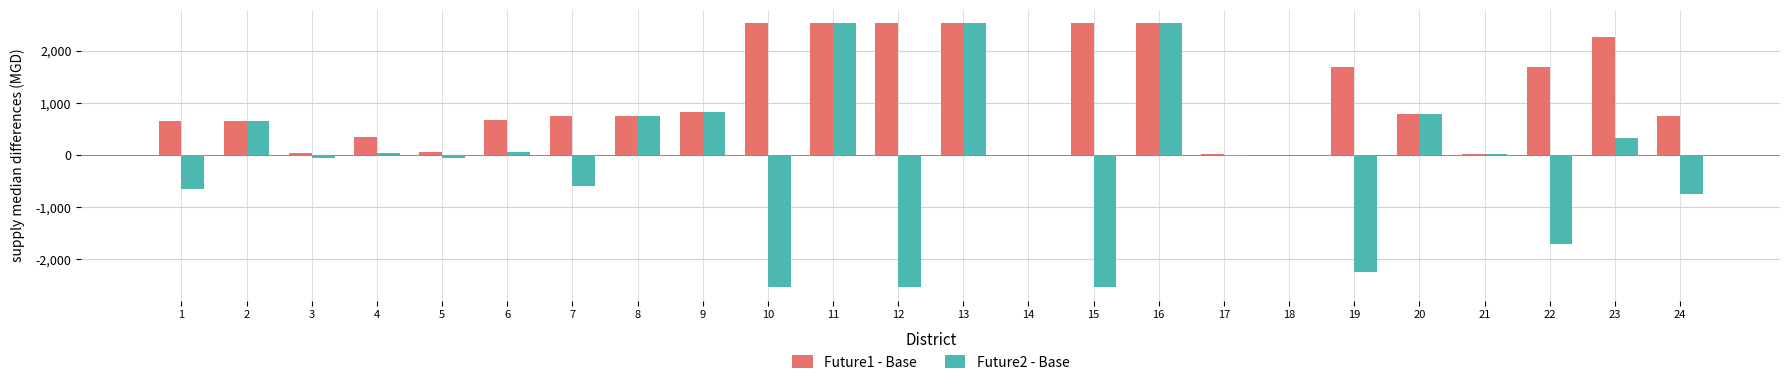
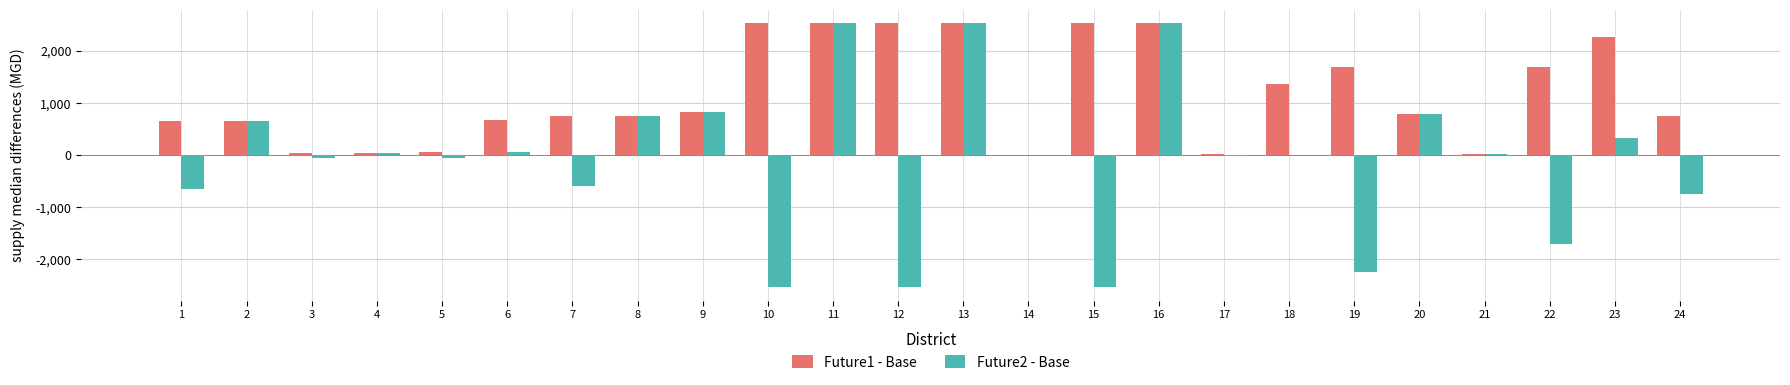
  {
    "Future1 - Base": {
      "1": "600",
      "2": "600",
      "3": "0",
-     "4": "300",
+     "4": "0",
      "5": "100",
      "6": "700",
      "7": "800",
      "8": "800",
      "9": "800",
      "10": "2,500",
      "11": "2,500",
      "12": "2,500",
      "13": "2,500",
      "15": "2,500",
      "16": "2,500",
-     "18": "0",
+     "18": "1,400",
      "19": "1,700",
      "20": "800",
      "22": "1,700",
      "23": "2,300",
      "24": "800"
    },
    "Future2 - Base": {
      "1": "-600",
      "2": "600",
      "3": "0",
      "4": "0",
      "5": "-100",
      "6": "100",
      "7": "-600",
      "8": "800",
      "9": "800",
      "10": "-2,500",
      "11": "2,500",
      "12": "-2,500",
      "13": "2,500",
      "15": "-2,500",
      "16": "2,500",
      "19": "-2,200",
      "20": "800",
      "22": "-1,700",
      "23": "300",
      "24": "-800"
    }
  }
